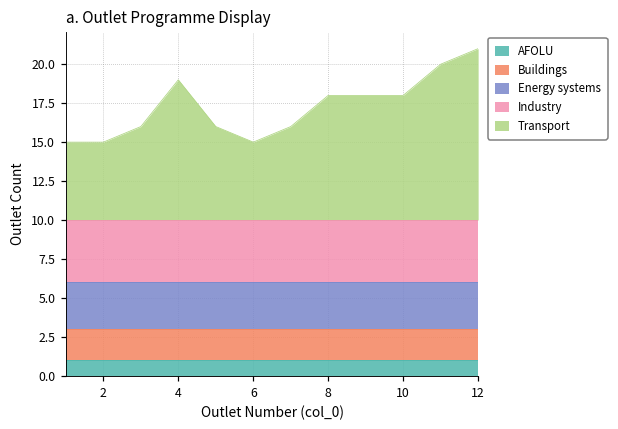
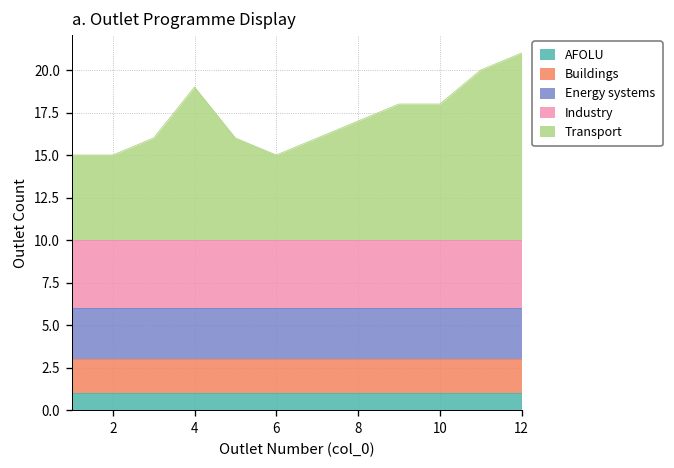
  {
    "AFOLU": {
      "2": 1.0,
      "4": 1.0,
      "6": 1.0,
      "8": 1.0,
      "10": 1.0,
      "12": 1.0
    },
    "Buildings": {
      "2": 3.0,
      "4": 3.0,
      "6": 3.0,
      "8": 3.0,
      "10": 3.0,
      "12": 3.0
    },
    "Energy systems": {
      "2": 6.0,
      "4": 6.0,
      "6": 6.0,
      "8": 6.0,
      "10": 6.0,
      "12": 6.0
    },
    "Industry": {
      "2": 10.0,
      "4": 10.0,
      "6": 10.0,
      "8": 10.0,
      "10": 10.0,
      "12": 10.0
    },
    "Transport": {
      "2": 15.0,
      "4": 19.0,
      "6": 15.0,
-     "8": 18.0,
+     "8": 17.0,
      "10": 18.0,
      "12": 21.0
    }
  }
